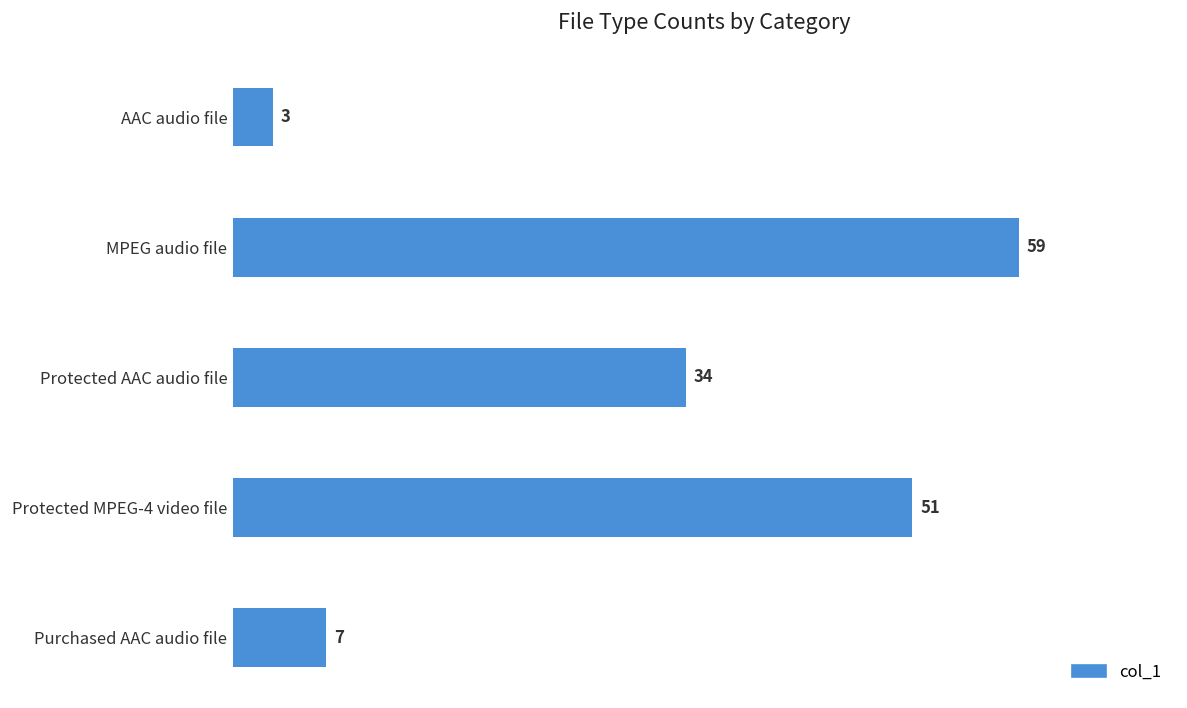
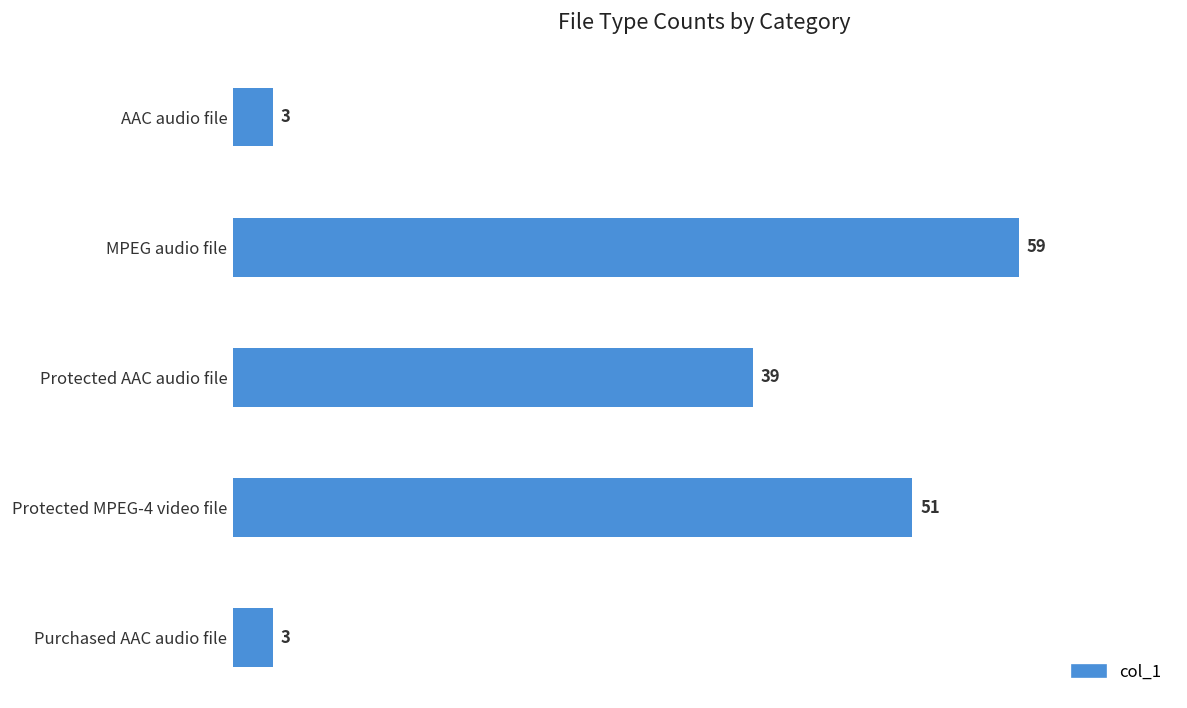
  {
    "AAC audio file": 3,
    "MPEG audio file": 59,
-   "Protected AAC audio file": 34,
+   "Protected AAC audio file": 39,
    "Protected MPEG-4 video file": 51,
-   "Purchased AAC audio file": 7
+   "Purchased AAC audio file": 3
  }
